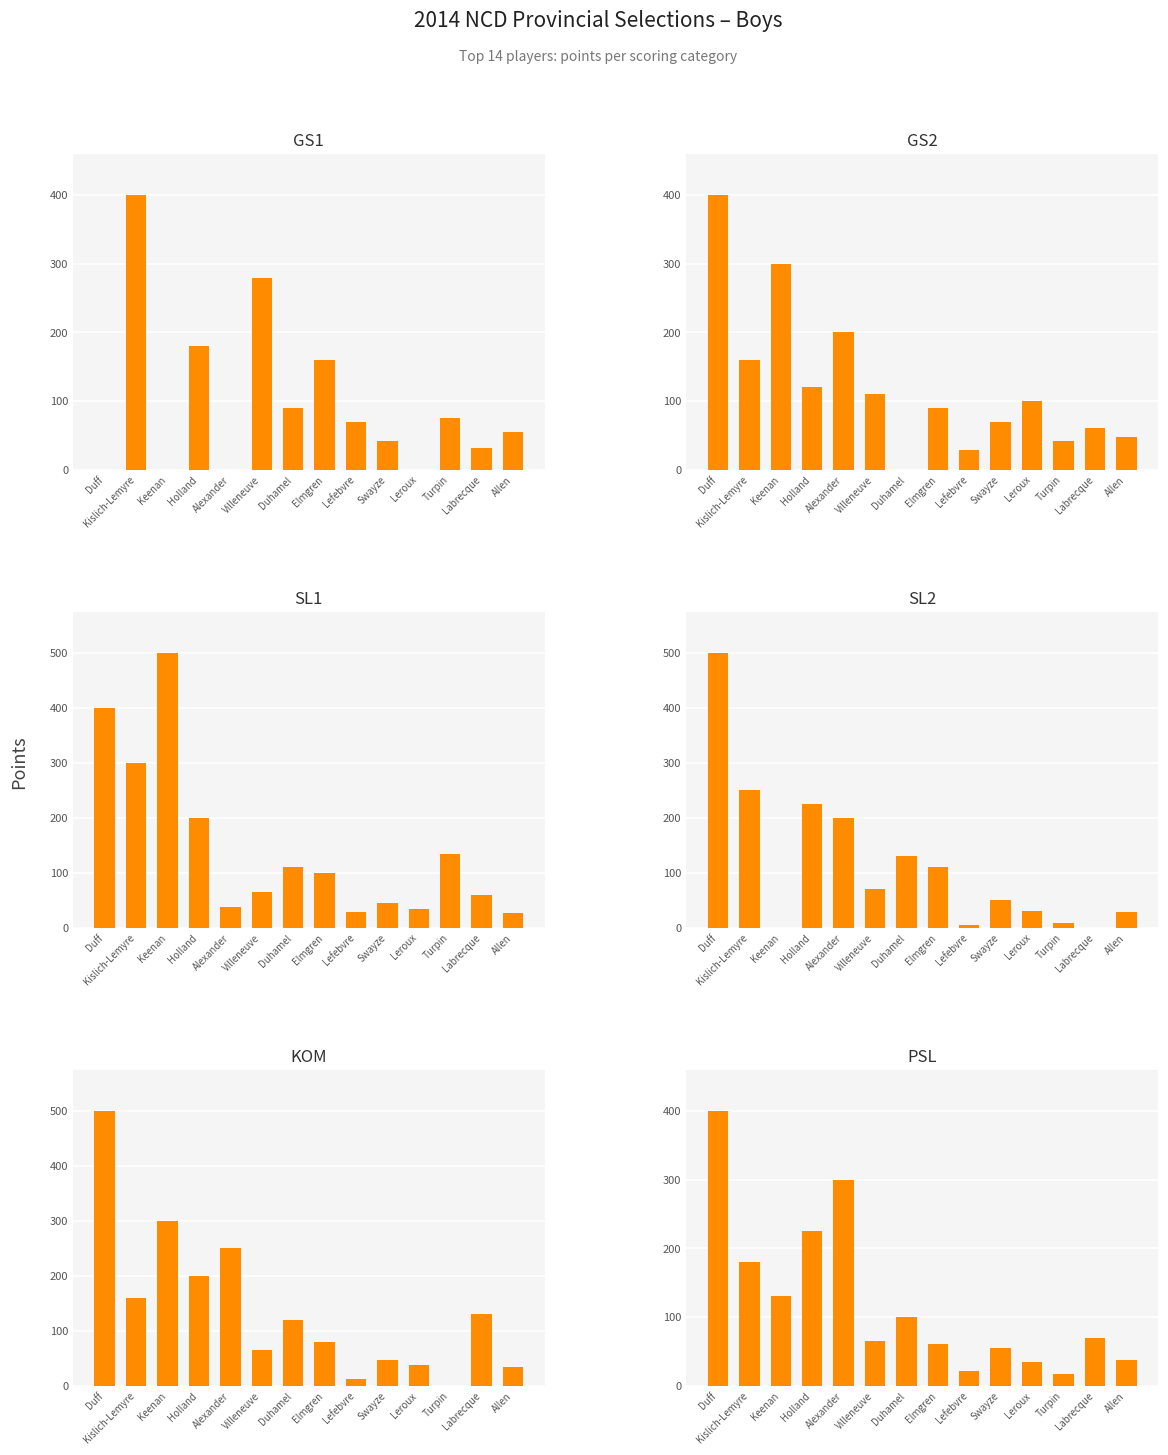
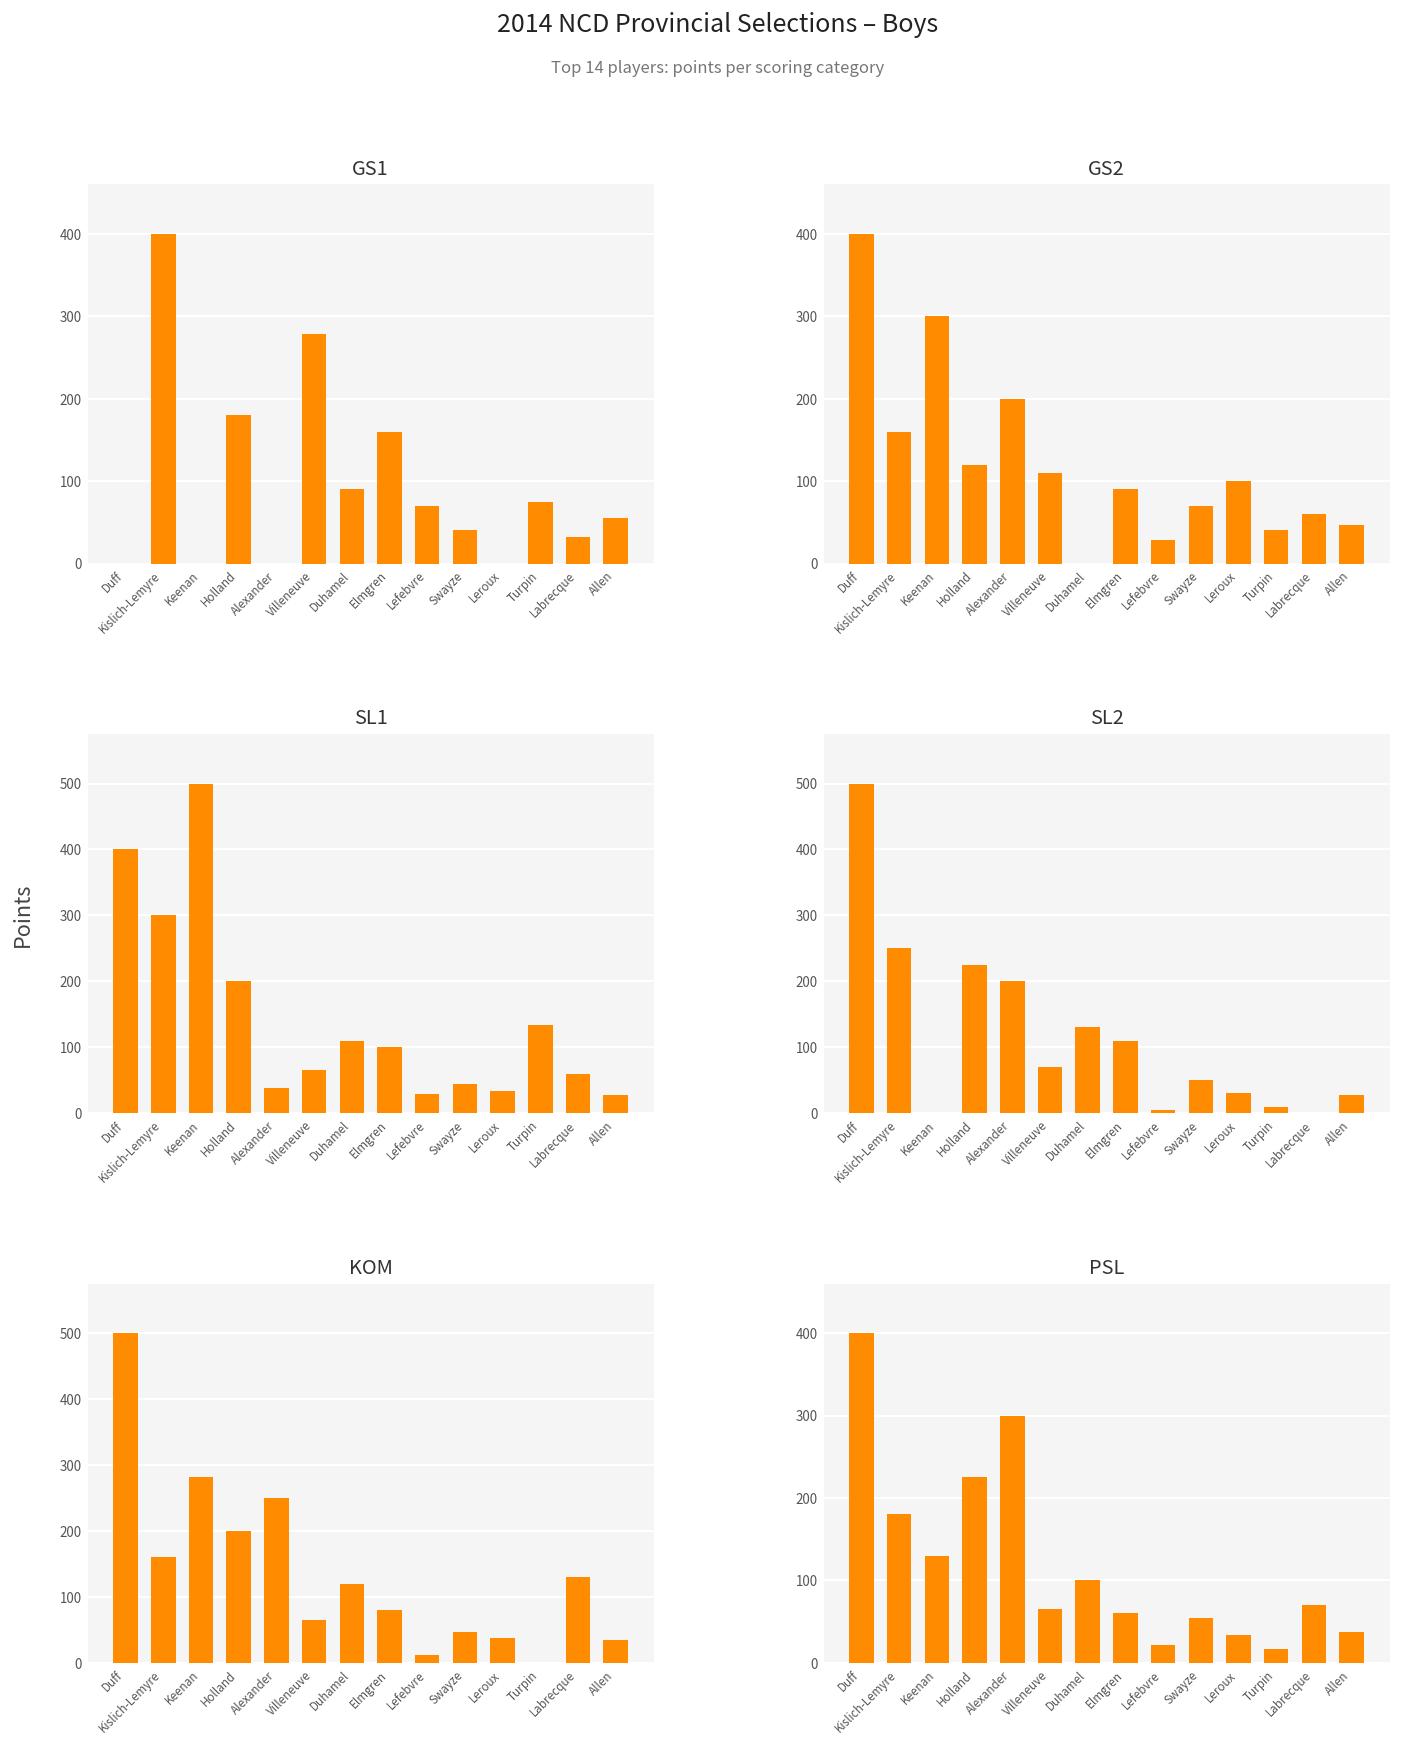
  {
    "GS1": {
      "Duff": 0,
      "Kislich-Lemyre": 400,
      "Keenan": 0,
      "Holland": 180,
      "Alexander": 0,
      "Villeneuve": 280,
      "Duhamel": 90,
      "Elmgren": 160,
      "Lefebvre": 70,
      "Swayze": 40,
      "Leroux": 0,
      "Turpin": 80,
      "Labrecque": 30,
      "Allen": 60
    },
    "GS2": {
      "Duff": 400,
      "Kislich-Lemyre": 160,
      "Keenan": 300,
      "Holland": 120,
      "Alexander": 200,
      "Villeneuve": 110,
      "Duhamel": 0,
      "Elmgren": 90,
      "Lefebvre": 30,
      "Swayze": 70,
      "Leroux": 100,
      "Turpin": 40,
      "Labrecque": 60,
      "Allen": 50
    },
    "SL1": {
      "Duff": 400,
      "Kislich-Lemyre": 300,
      "Keenan": 500,
      "Holland": 200,
      "Alexander": 40,
      "Villeneuve": 70,
      "Duhamel": 110,
      "Elmgren": 100,
      "Lefebvre": 30,
      "Swayze": 40,
      "Leroux": 30,
      "Turpin": 130,
      "Labrecque": 60,
      "Allen": 30
    },
    "SL2": {
      "Duff": 500,
      "Kislich-Lemyre": 250,
      "Keenan": 0,
      "Holland": 230,
      "Alexander": 200,
      "Villeneuve": 70,
      "Duhamel": 130,
      "Elmgren": 110,
      "Lefebvre": 10,
      "Swayze": 50,
      "Leroux": 30,
      "Turpin": 10,
      "Labrecque": 0,
      "Allen": 30
    },
    "KOM": {
      "Duff": 500,
      "Kislich-Lemyre": 160,
-     "Keenan": 300,
+     "Keenan": 280,
      "Holland": 200,
      "Alexander": 250,
      "Villeneuve": 70,
      "Duhamel": 120,
      "Elmgren": 80,
      "Lefebvre": 10,
      "Swayze": 50,
      "Leroux": 40,
      "Turpin": 0,
      "Labrecque": 130,
      "Allen": 30
    },
    "PSL": {
      "Duff": 400,
      "Kislich-Lemyre": 180,
      "Keenan": 130,
      "Holland": 230,
      "Alexander": 300,
      "Villeneuve": 70,
      "Duhamel": 100,
      "Elmgren": 60,
      "Lefebvre": 20,
      "Swayze": 60,
      "Leroux": 30,
      "Turpin": 20,
      "Labrecque": 70,
      "Allen": 40
    }
  }
